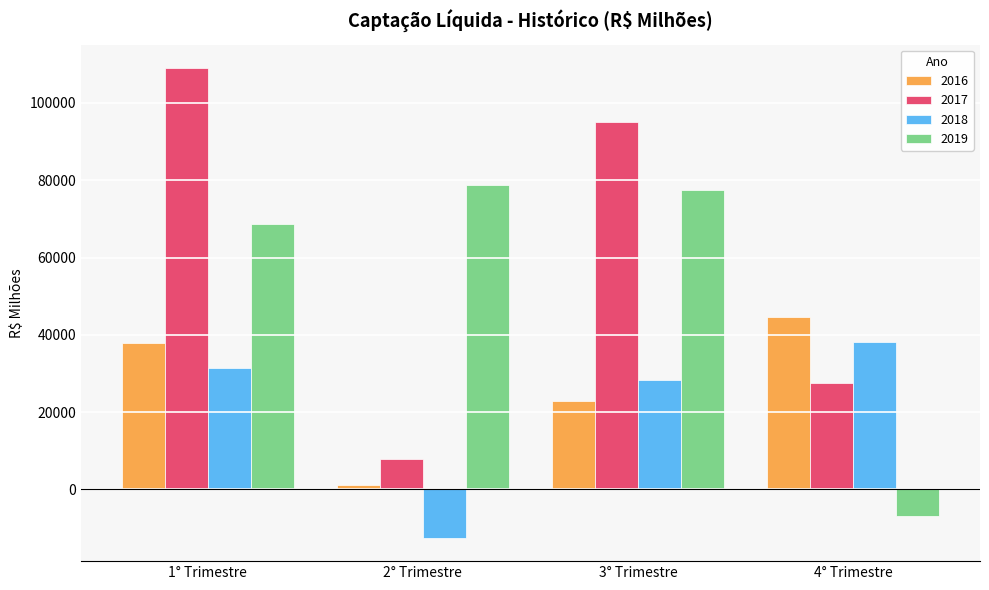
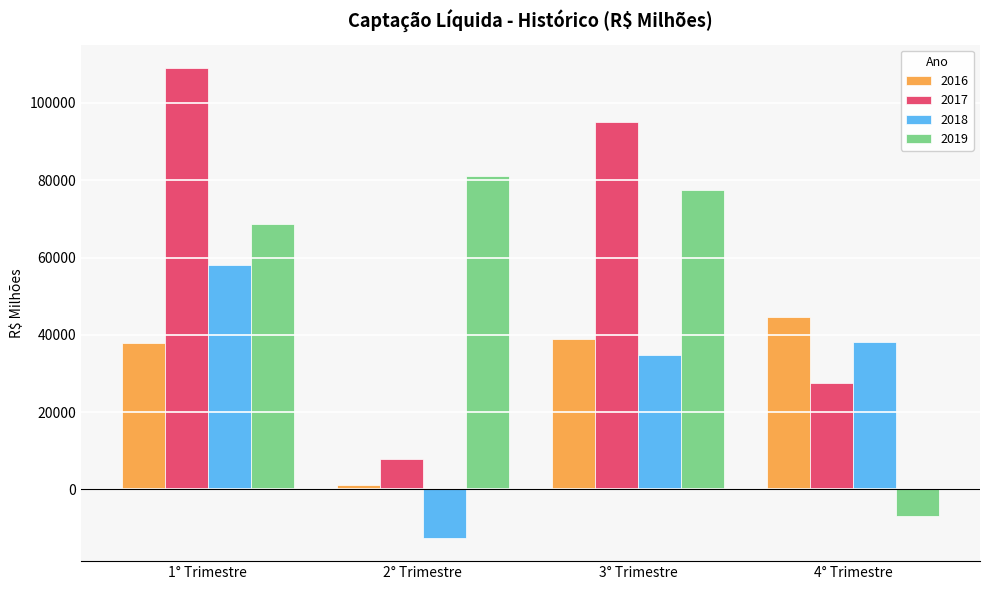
  {
    "2016": {
      "1° Trimestre": 38000,
      "2° Trimestre": 1000,
-     "3° Trimestre": 23000,
+     "3° Trimestre": 39000,
      "4° Trimestre": 45000
    },
    "2017": {
      "1° Trimestre": 109000,
      "2° Trimestre": 8000,
      "3° Trimestre": 95000,
      "4° Trimestre": 27000
    },
    "2018": {
-     "1° Trimestre": 31000,
+     "1° Trimestre": 58000,
      "2° Trimestre": -13000,
-     "3° Trimestre": 28000,
+     "3° Trimestre": 35000,
      "4° Trimestre": 38000
    },
    "2019": {
      "1° Trimestre": 69000,
-     "2° Trimestre": 79000,
+     "2° Trimestre": 81000,
      "3° Trimestre": 77000,
      "4° Trimestre": -7000
    }
  }
